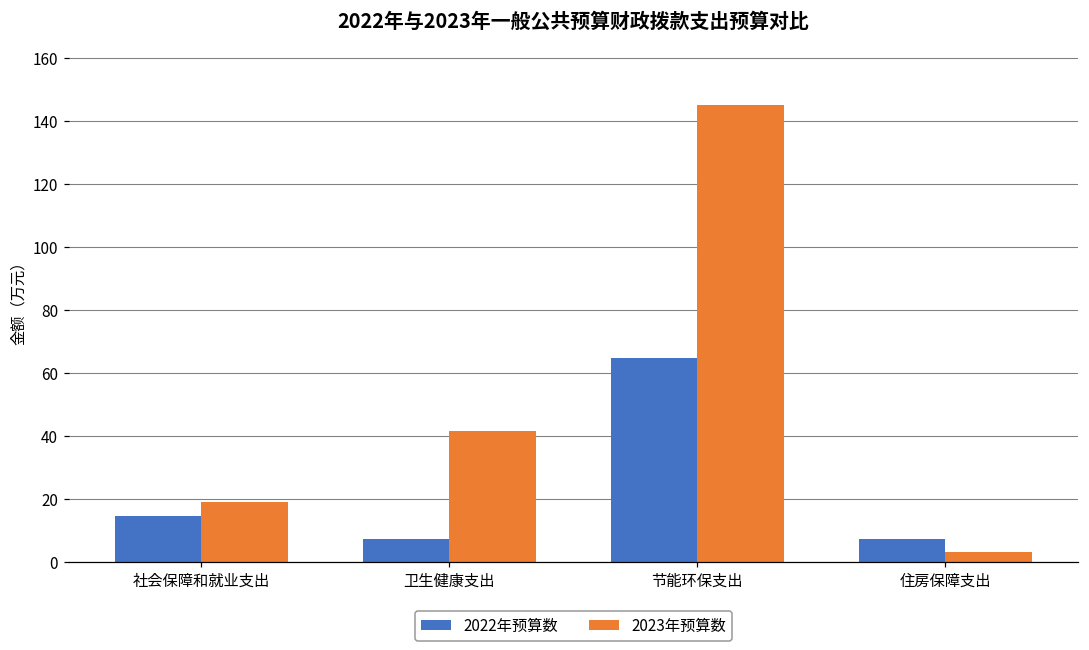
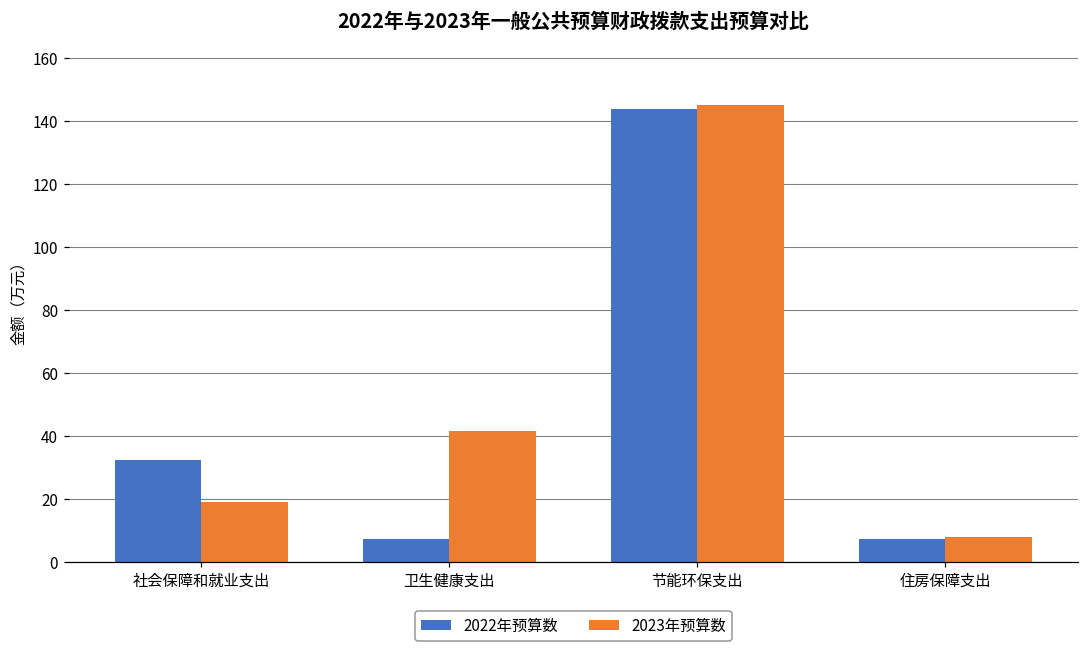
  {
    "2022年预算数": {
-     "社会保障和就业支出": 14,
+     "社会保障和就业支出": 32,
      "卫生健康支出": 7,
-     "节能环保支出": 65,
+     "节能环保支出": 144,
      "住房保障支出": 7
    },
    "2023年预算数": {
      "社会保障和就业支出": 19,
      "卫生健康支出": 42,
      "节能环保支出": 145,
-     "住房保障支出": 3
+     "住房保障支出": 8
    }
  }
